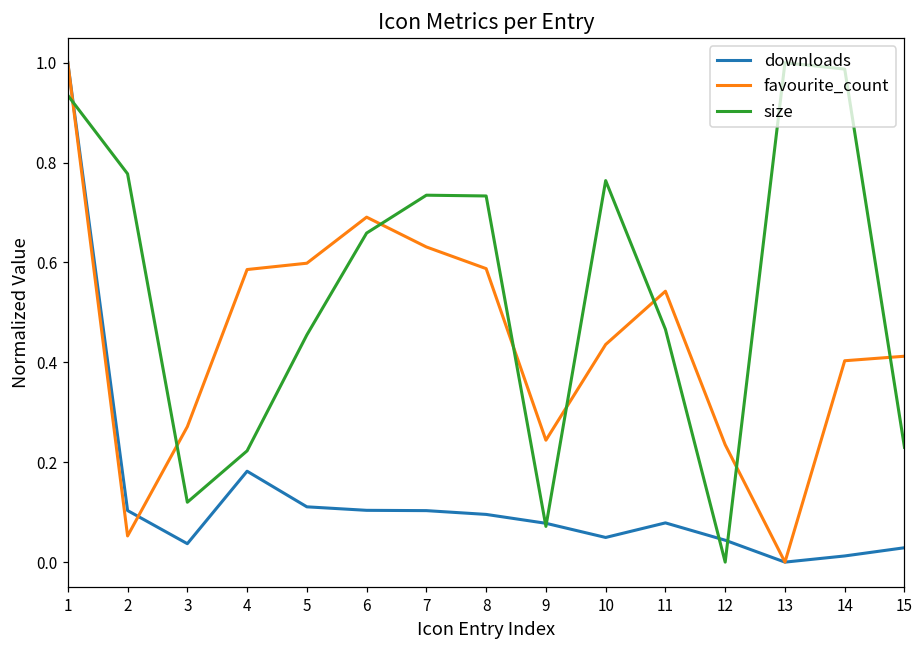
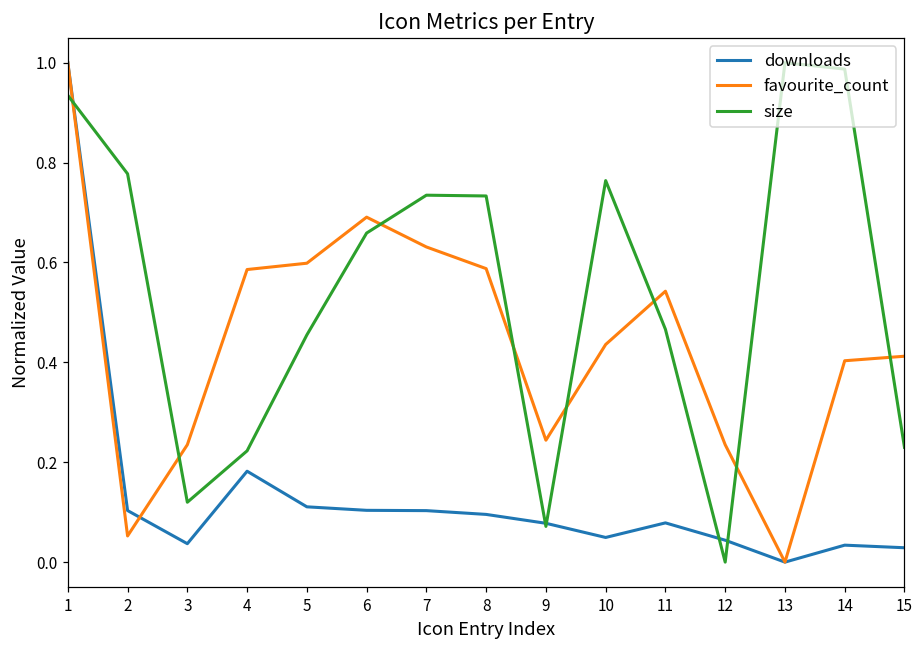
  {
    "downloads": {
      "2": 0.10,
      "3": 0.04,
      "4": 0.18,
      "5": 0.11,
      "6": 0.10,
      "7": 0.10,
      "8": 0.10,
      "9": 0.08,
      "10": 0.05,
      "11": 0.08,
      "12": 0.04,
-     "14": 0.01,
+     "14": 0.03,
      "15": 0.03
    },
    "favourite_count": {
      "2": 0.05,
-     "3": 0.27,
+     "3": 0.24,
      "4": 0.59,
      "5": 0.60,
      "6": 0.69,
      "7": 0.63,
      "8": 0.59,
      "9": 0.24,
      "10": 0.44,
      "11": 0.54,
      "12": 0.24,
      "14": 0.40,
      "15": 0.41
    },
    "size": {
      "1": 0.93,
      "2": 0.78,
      "3": 0.12,
      "4": 0.22,
      "5": 0.45,
      "6": 0.66,
      "7": 0.73,
      "8": 0.73,
      "9": 0.07,
      "10": 0.76,
      "11": 0.47,
      "12": 0.00,
      "15": 0.23
    }
  }
